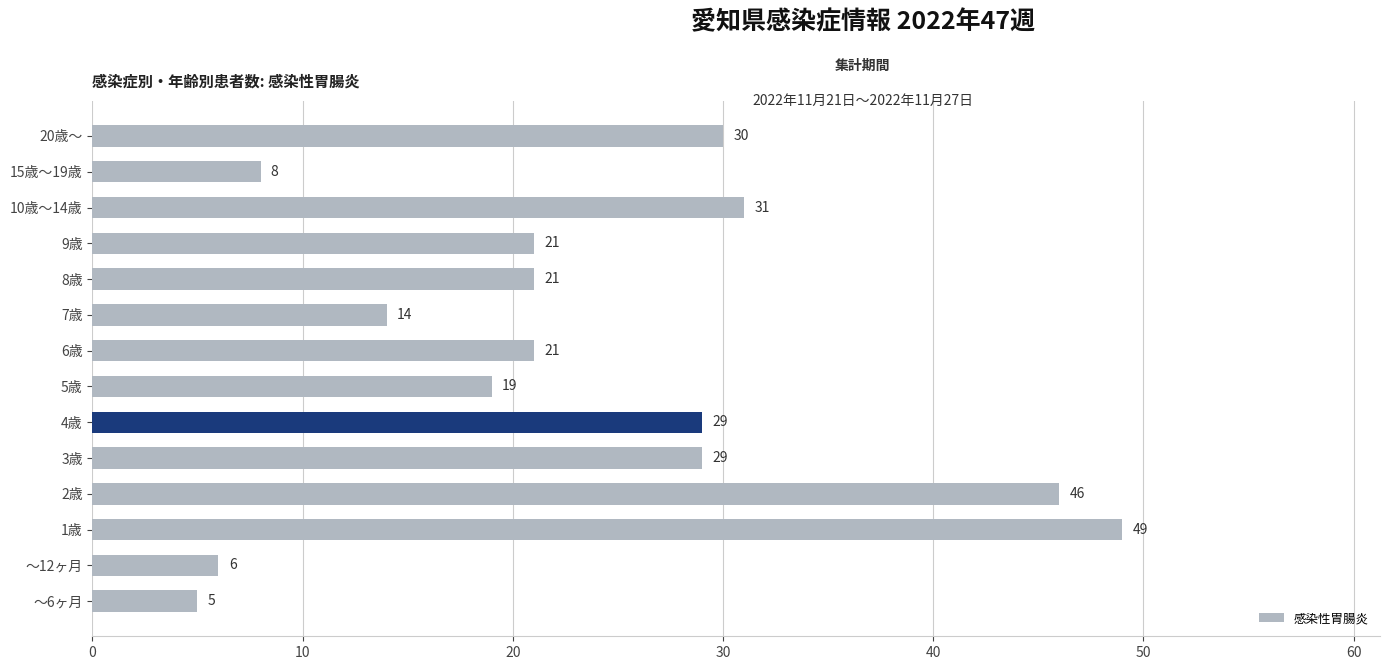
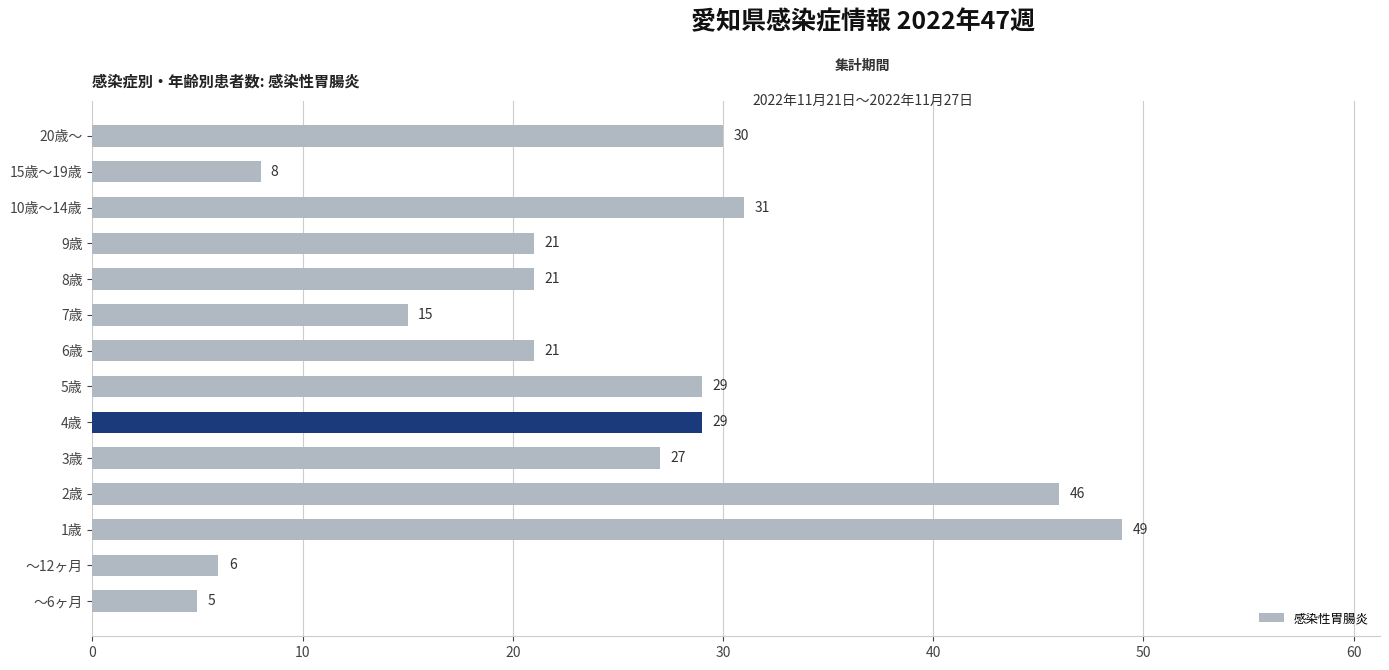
  {
    "20歳～": 30,
    "15歳～19歳": 8,
    "10歳～14歳": 31,
    "9歳": 21,
    "8歳": 21,
-   "7歳": 14,
+   "7歳": 15,
    "6歳": 21,
-   "5歳": 19,
+   "5歳": 29,
    "4歳": 29,
-   "3歳": 29,
+   "3歳": 27,
    "2歳": 46,
    "1歳": 49,
    "～12ヶ月": 6,
    "～6ヶ月": 5
  }
